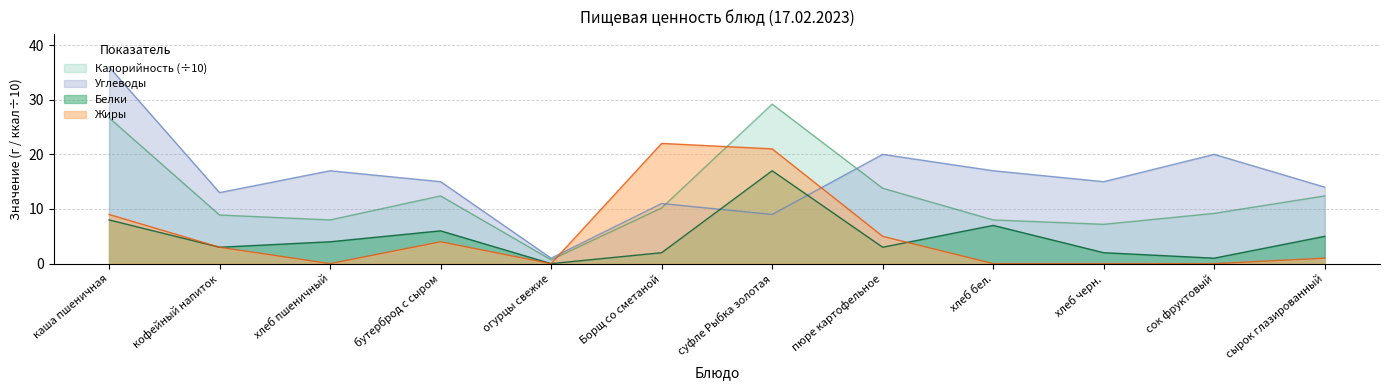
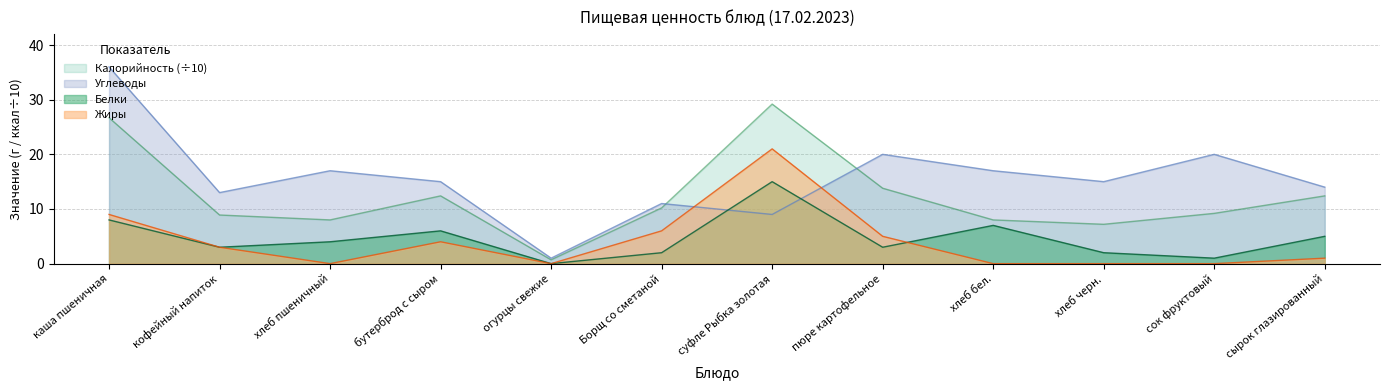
  {
    "Белки": {
      "каша пшеничная": 8,
      "хлеб пшеничный": 4,
      "бутерброд с сыром": 6,
      "Борщ со сметаной": 2,
-     "суфле Рыбка золотая": 17,
+     "суфле Рыбка золотая": 15,
      "пюре картофельное": 3,
      "хлеб бел.": 7,
      "хлеб черн.": 2,
      "сок фруктовый": 1,
      "сырок глазированный": 5
    },
    "Жиры": {
      "каша пшеничная": 9,
      "хлеб пшеничный": 0,
      "бутерброд с сыром": 4,
-     "Борщ со сметаной": 22,
+     "Борщ со сметаной": 6,
      "суфле Рыбка золотая": 21,
      "пюре картофельное": 5,
      "хлеб бел.": 0,
      "хлеб черн.": 0,
      "сок фруктовый": 0,
      "сырок глазированный": 1
    }
  }
